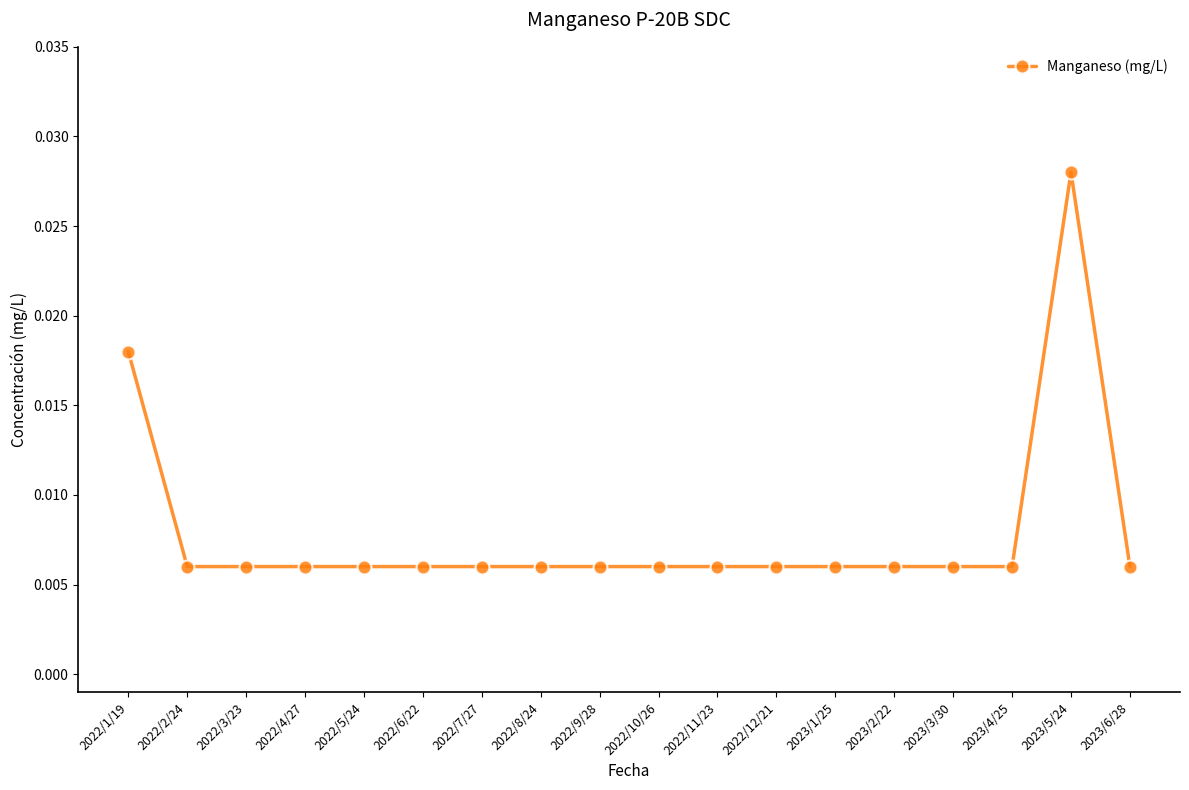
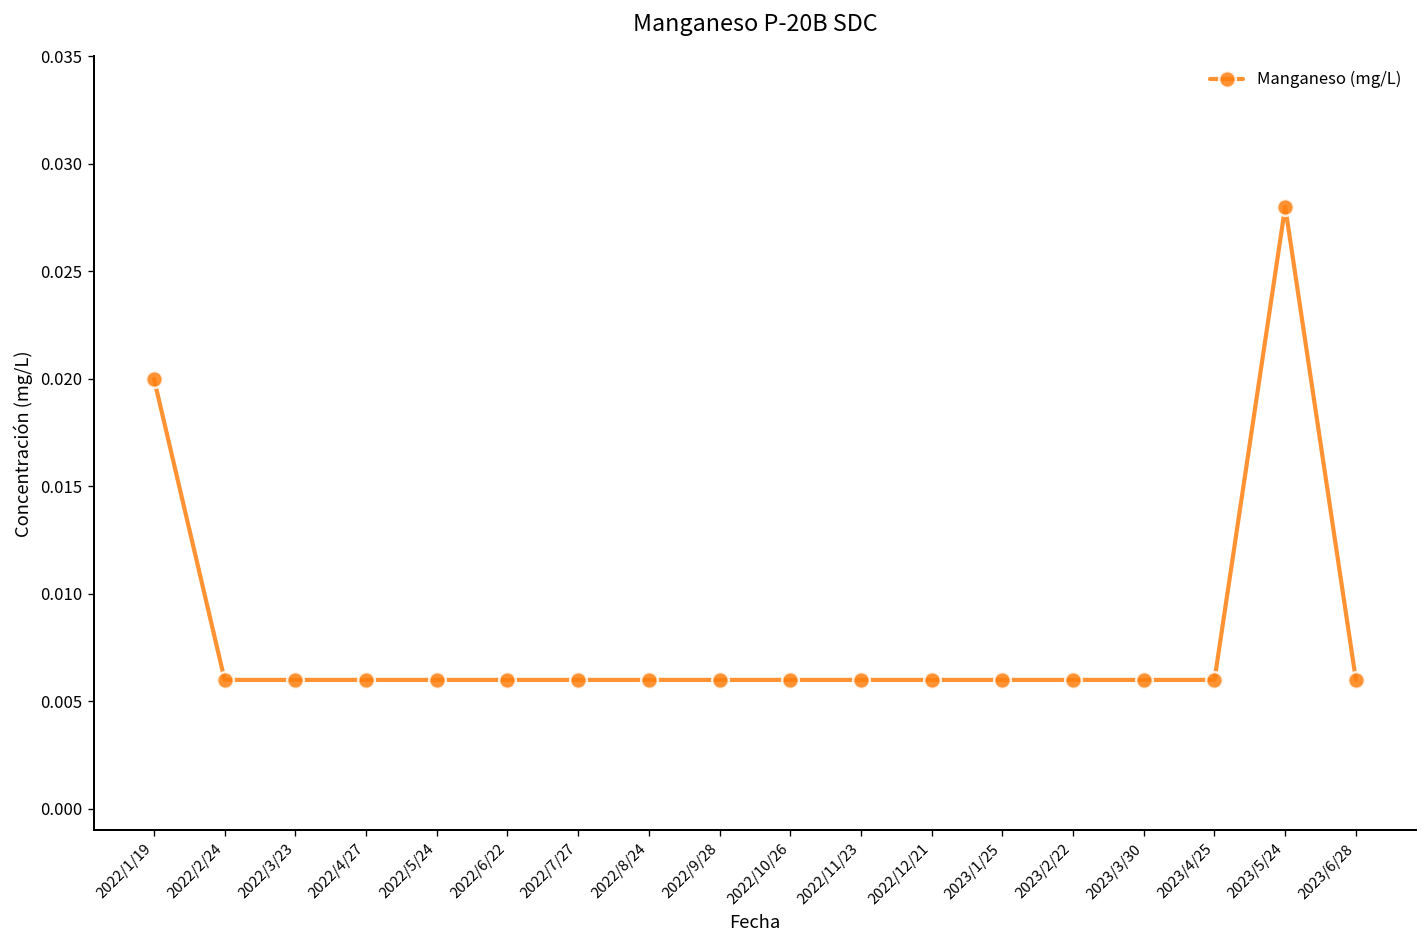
  {
-   "2022/1/19": 0.018,
+   "2022/1/19": 0.020,
    "2022/2/24": 0.006,
    "2022/3/23": 0.006,
    "2022/4/27": 0.006,
    "2022/5/24": 0.006,
    "2022/6/22": 0.006,
    "2022/7/27": 0.006,
    "2022/8/24": 0.006,
    "2022/9/28": 0.006,
    "2022/10/26": 0.006,
    "2022/11/23": 0.006,
    "2022/12/21": 0.006,
    "2023/1/25": 0.006,
    "2023/2/22": 0.006,
    "2023/3/30": 0.006,
    "2023/4/25": 0.006,
    "2023/5/24": 0.028,
    "2023/6/28": 0.006
  }
